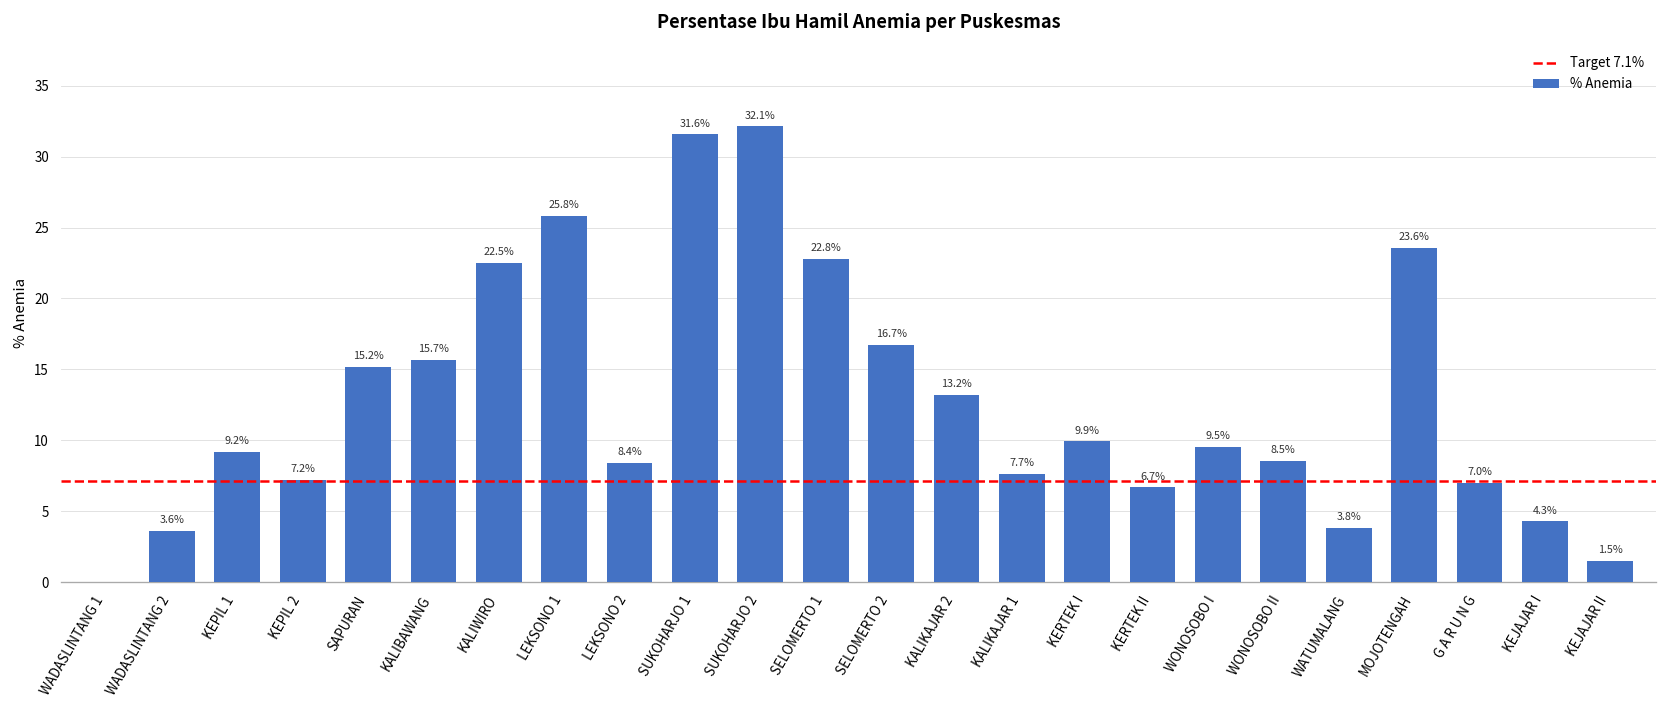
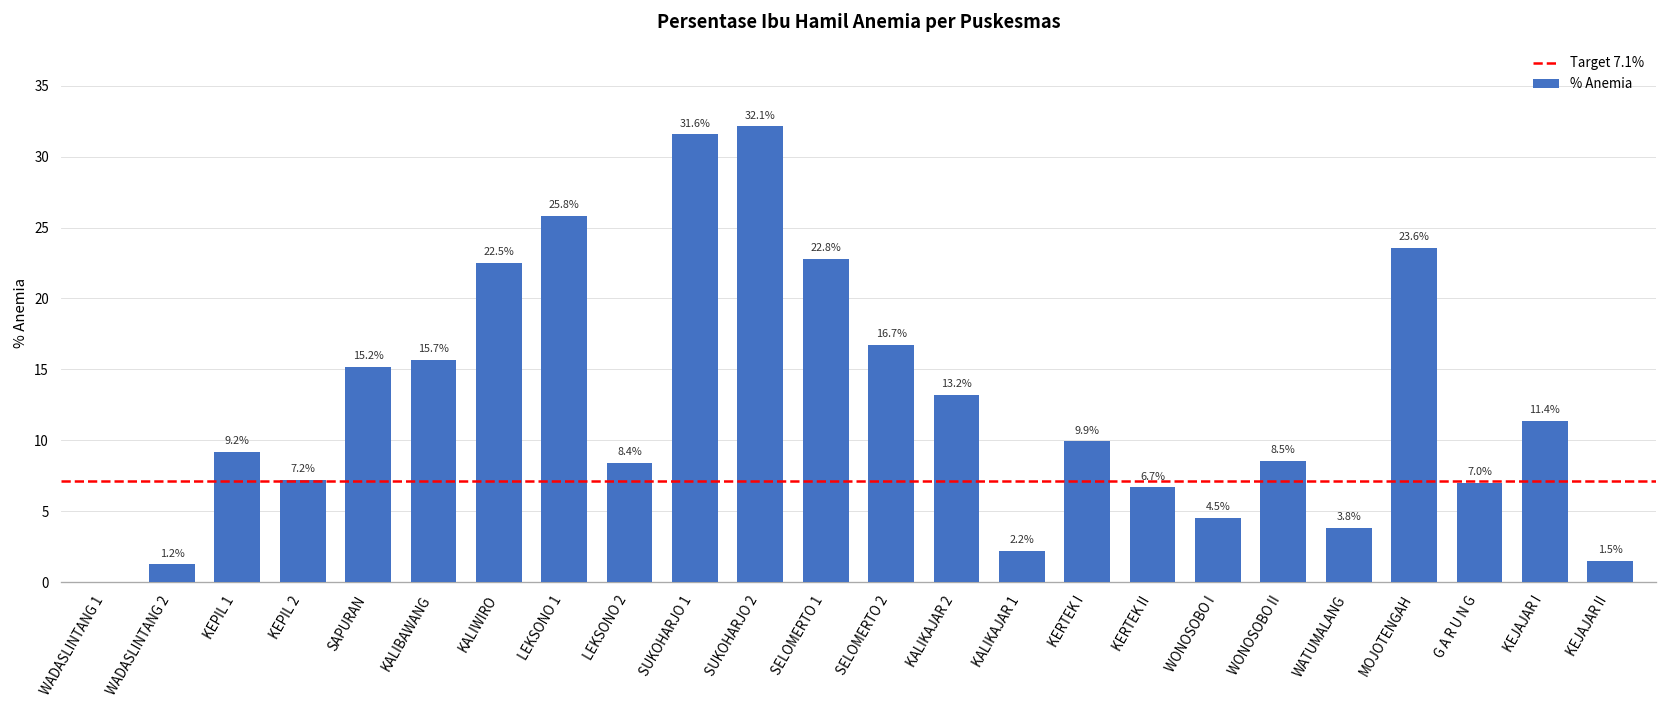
  {
-   "WADASLINTANG 2": "3.6%",
+   "WADASLINTANG 2": "1.2%",
    "KEPIL 1": "9.2%",
    "KEPIL 2": "7.2%",
    "SAPURAN": "15.2%",
    "KALIBAWANG": "15.7%",
    "KALIWIRO": "22.5%",
    "LEKSONO 1": "25.8%",
    "LEKSONO 2": "8.4%",
    "SUKOHARJO 1": "31.6%",
    "SUKOHARJO 2": "32.1%",
    "SELOMERTO 1": "22.8%",
    "SELOMERTO 2": "16.7%",
    "KALIKAJAR 2": "13.2%",
-   "KALIKAJAR 1": "7.7%",
+   "KALIKAJAR 1": "2.2%",
    "KERTEK I": "9.9%",
    "KERTEK II": "6.7%",
-   "WONOSOBO I": "9.5%",
+   "WONOSOBO I": "4.5%",
    "WONOSOBO II": "8.5%",
    "WATUMALANG": "3.8%",
    "MOJOTENGAH": "23.6%",
    "G A R U N G": "7.0%",
-   "KEJAJAR I": "4.3%",
+   "KEJAJAR I": "11.4%",
    "KEJAJAR II": "1.5%"
  }
